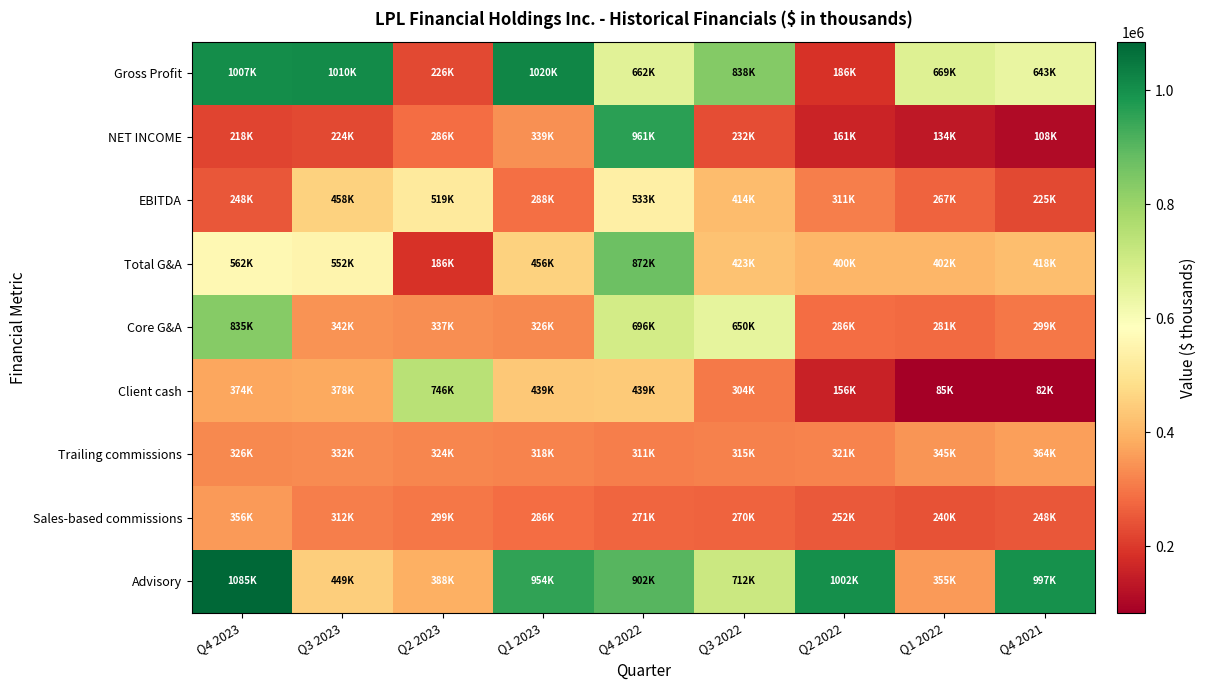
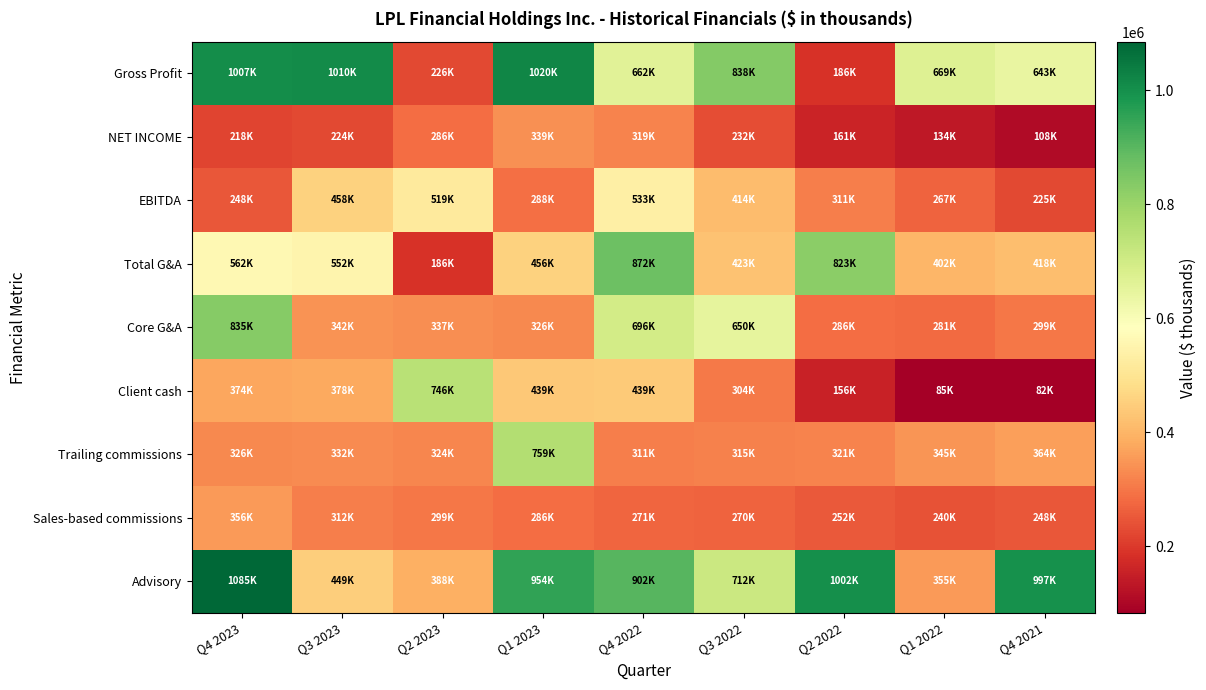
  {
    "Gross Profit": {
      "Q4 2023": "1007K",
      "Q3 2023": "1010K",
      "Q2 2023": "226K",
      "Q1 2023": "1020K",
      "Q4 2022": "662K",
      "Q3 2022": "838K",
      "Q2 2022": "186K",
      "Q1 2022": "669K",
      "Q4 2021": "643K"
    },
    "NET INCOME": {
      "Q4 2023": "218K",
      "Q3 2023": "224K",
      "Q2 2023": "286K",
      "Q1 2023": "339K",
-     "Q4 2022": "961K",
+     "Q4 2022": "319K",
      "Q3 2022": "232K",
      "Q2 2022": "161K",
      "Q1 2022": "134K",
      "Q4 2021": "108K"
    },
    "EBITDA": {
      "Q4 2023": "248K",
      "Q3 2023": "458K",
      "Q2 2023": "519K",
      "Q1 2023": "288K",
      "Q4 2022": "533K",
      "Q3 2022": "414K",
      "Q2 2022": "311K",
      "Q1 2022": "267K",
      "Q4 2021": "225K"
    },
    "Total G&A": {
      "Q4 2023": "562K",
      "Q3 2023": "552K",
      "Q2 2023": "186K",
      "Q1 2023": "456K",
      "Q4 2022": "872K",
      "Q3 2022": "423K",
-     "Q2 2022": "400K",
+     "Q2 2022": "823K",
      "Q1 2022": "402K",
      "Q4 2021": "418K"
    },
    "Core G&A": {
      "Q4 2023": "835K",
      "Q3 2023": "342K",
      "Q2 2023": "337K",
      "Q1 2023": "326K",
      "Q4 2022": "696K",
      "Q3 2022": "650K",
      "Q2 2022": "286K",
      "Q1 2022": "281K",
      "Q4 2021": "299K"
    },
    "Client cash": {
      "Q4 2023": "374K",
      "Q3 2023": "378K",
      "Q2 2023": "746K",
      "Q1 2023": "439K",
      "Q4 2022": "439K",
      "Q3 2022": "304K",
      "Q2 2022": "156K",
      "Q1 2022": "85K",
      "Q4 2021": "82K"
    },
    "Trailing commissions": {
      "Q4 2023": "326K",
      "Q3 2023": "332K",
      "Q2 2023": "324K",
-     "Q1 2023": "318K",
+     "Q1 2023": "759K",
      "Q4 2022": "311K",
      "Q3 2022": "315K",
      "Q2 2022": "321K",
      "Q1 2022": "345K",
      "Q4 2021": "364K"
    },
    "Sales-based commissions": {
      "Q4 2023": "356K",
      "Q3 2023": "312K",
      "Q2 2023": "299K",
      "Q1 2023": "286K",
      "Q4 2022": "271K",
      "Q3 2022": "270K",
      "Q2 2022": "252K",
      "Q1 2022": "240K",
      "Q4 2021": "248K"
    },
    "Advisory": {
      "Q4 2023": "1085K",
      "Q3 2023": "449K",
      "Q2 2023": "388K",
      "Q1 2023": "954K",
      "Q4 2022": "902K",
      "Q3 2022": "712K",
      "Q2 2022": "1002K",
      "Q1 2022": "355K",
      "Q4 2021": "997K"
    }
  }
